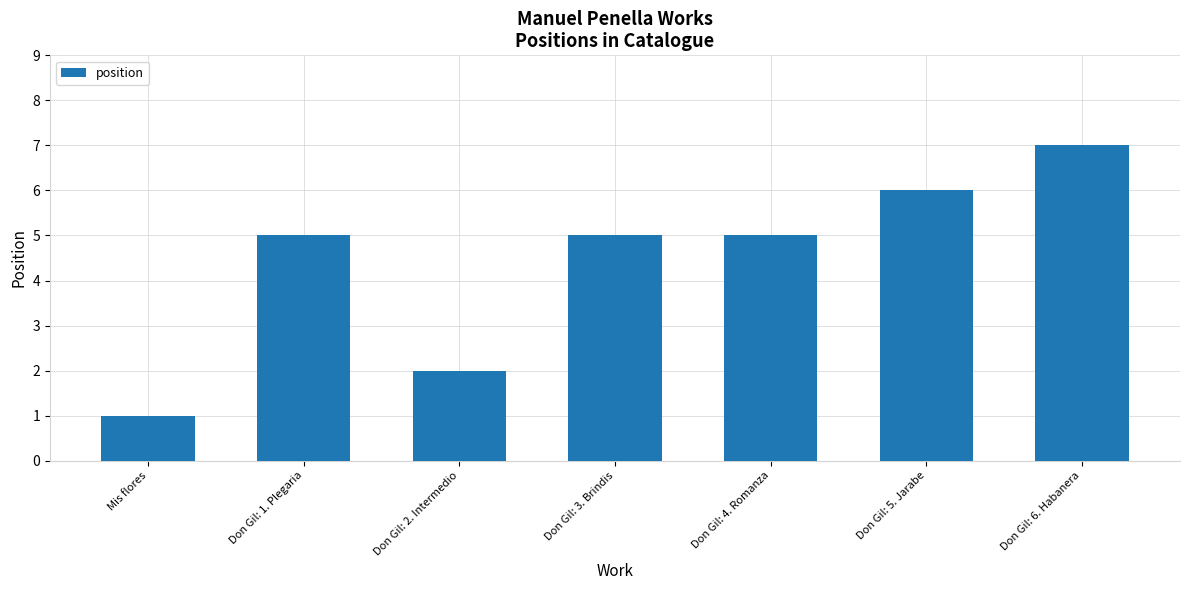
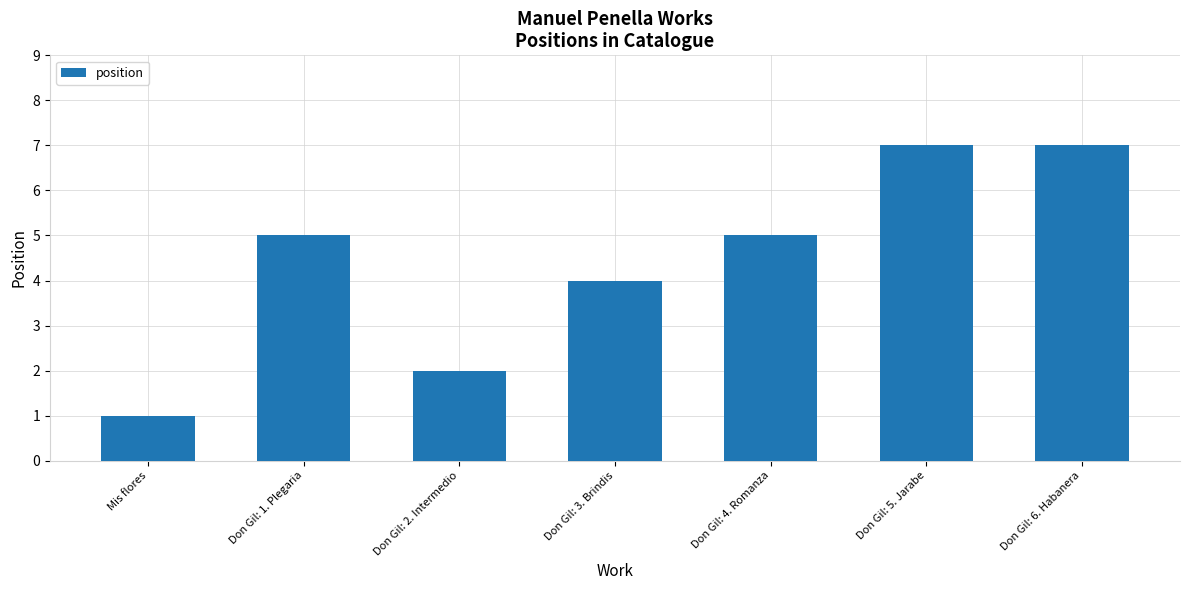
  {
    "Mis flores": 1,
    "Don Gil: 1. Plegaria": 5,
    "Don Gil: 2. Intermedio": 2,
-   "Don Gil: 3. Brindis": 5,
+   "Don Gil: 3. Brindis": 4,
    "Don Gil: 4. Romanza": 5,
-   "Don Gil: 5. Jarabe": 6,
+   "Don Gil: 5. Jarabe": 7,
    "Don Gil: 6. Habanera": 7
  }
